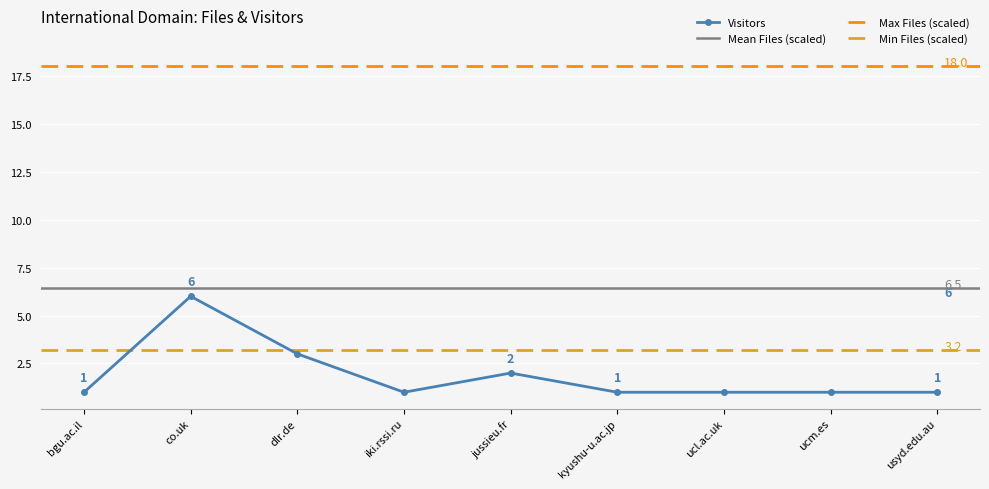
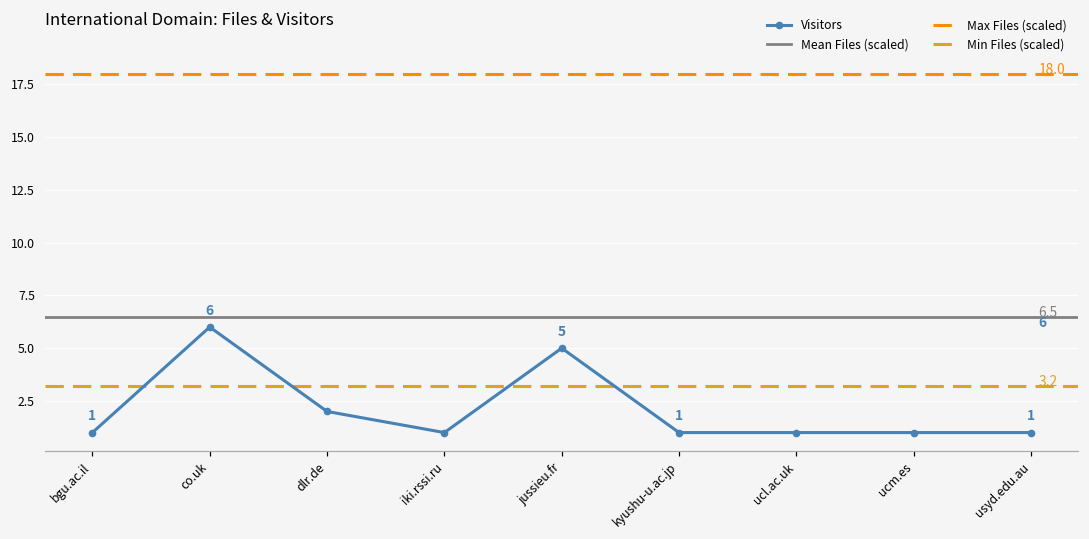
  {
    "bgu.ac.il": 1,
    "co.uk": 6,
-   "dlr.de": 3,
-   "jussieu.fr": 2,
+   "dlr.de": 2,
+   "jussieu.fr": 5,
    "kyushu-u.ac.jp": 1,
    "usyd.edu.au": 1
  }
